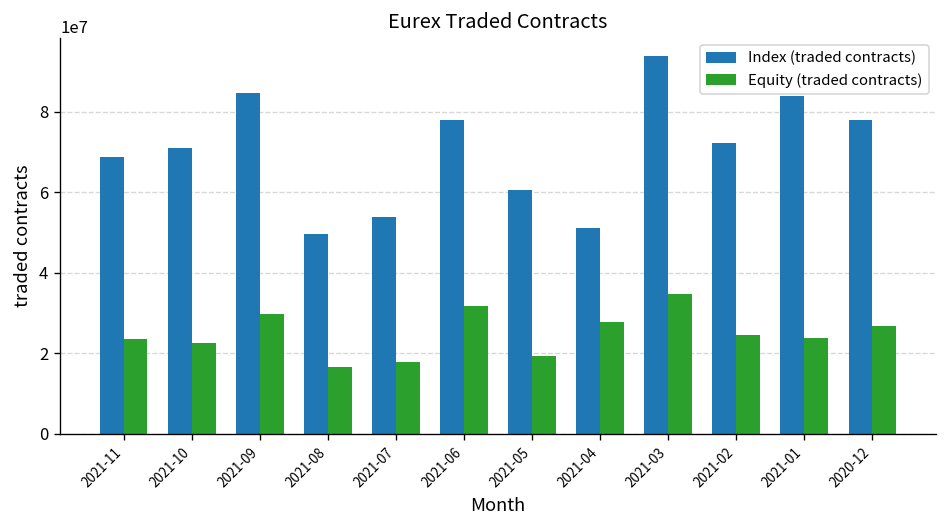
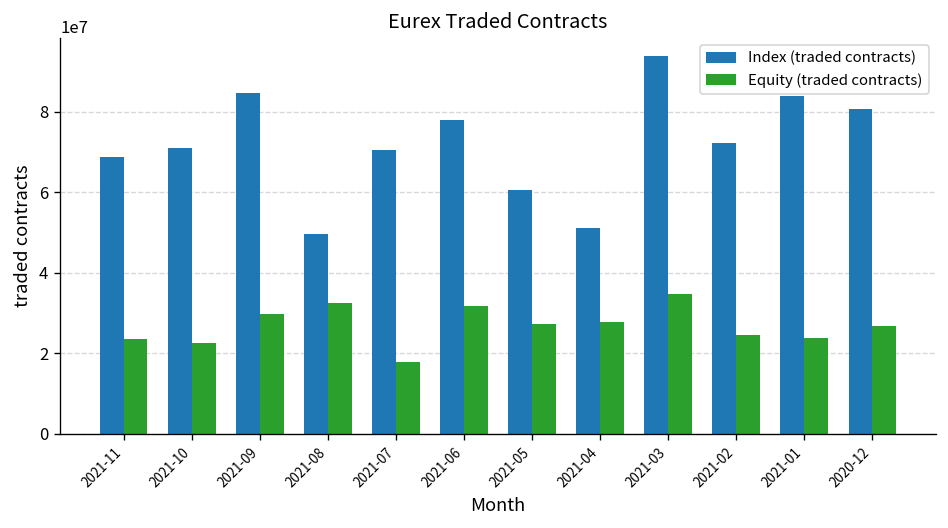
  {
    "Index (traded contracts)": {
      "2021-11": 69000000,
      "2021-10": 71000000,
      "2021-09": 85000000,
      "2021-08": 50000000,
-     "2021-07": 54000000,
+     "2021-07": 71000000,
      "2021-06": 78000000,
      "2021-05": 61000000,
      "2021-04": 51000000,
      "2021-03": 94000000,
      "2021-02": 72000000,
      "2021-01": 84000000,
-     "2020-12": 78000000
+     "2020-12": 81000000
    },
    "Equity (traded contracts)": {
      "2021-11": 24000000,
      "2021-10": 23000000,
      "2021-09": 30000000,
-     "2021-08": 17000000,
+     "2021-08": 33000000,
      "2021-07": 18000000,
      "2021-06": 32000000,
-     "2021-05": 19000000,
+     "2021-05": 27000000,
      "2021-04": 28000000,
      "2021-03": 35000000,
      "2021-02": 25000000,
      "2021-01": 24000000,
      "2020-12": 27000000
    }
  }
